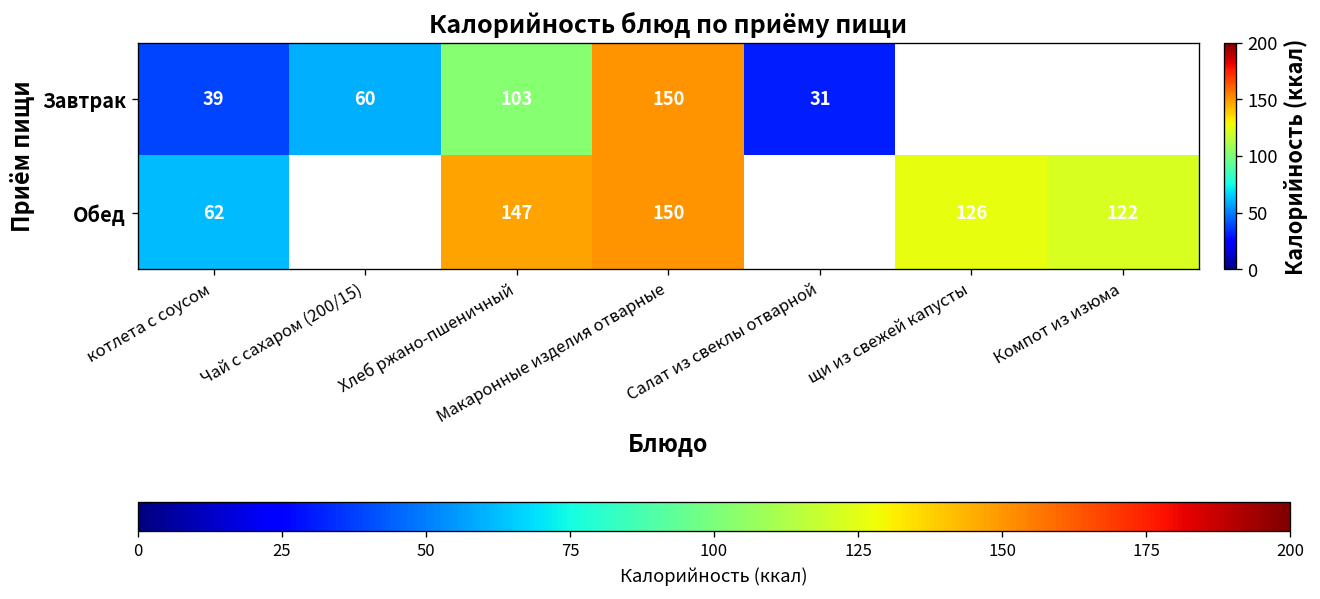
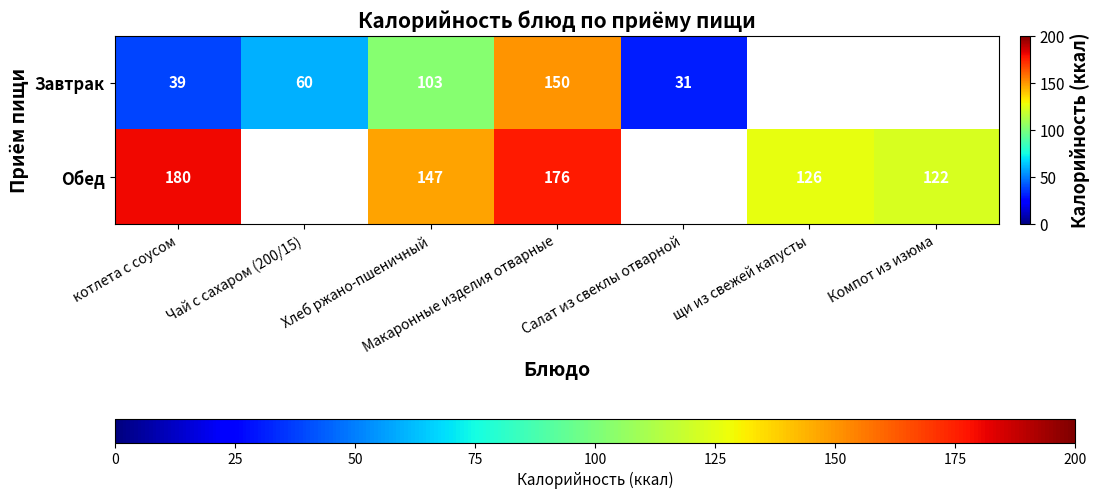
  {
    "Завтрак": {
      "котлета с соусом": 39,
      "Чай с сахаром (200/15)": 60,
      "Хлеб ржано-пшеничный": 103,
      "Макаронные изделия отварные": 150,
      "Салат из свеклы отварной": 31
    },
    "Обед": {
-     "котлета с соусом": 62,
+     "котлета с соусом": 180,
      "Хлеб ржано-пшеничный": 147,
-     "Макаронные изделия отварные": 150,
+     "Макаронные изделия отварные": 176,
      "щи из свежей капусты": 126,
      "Компот из изюма": 122
    }
  }
